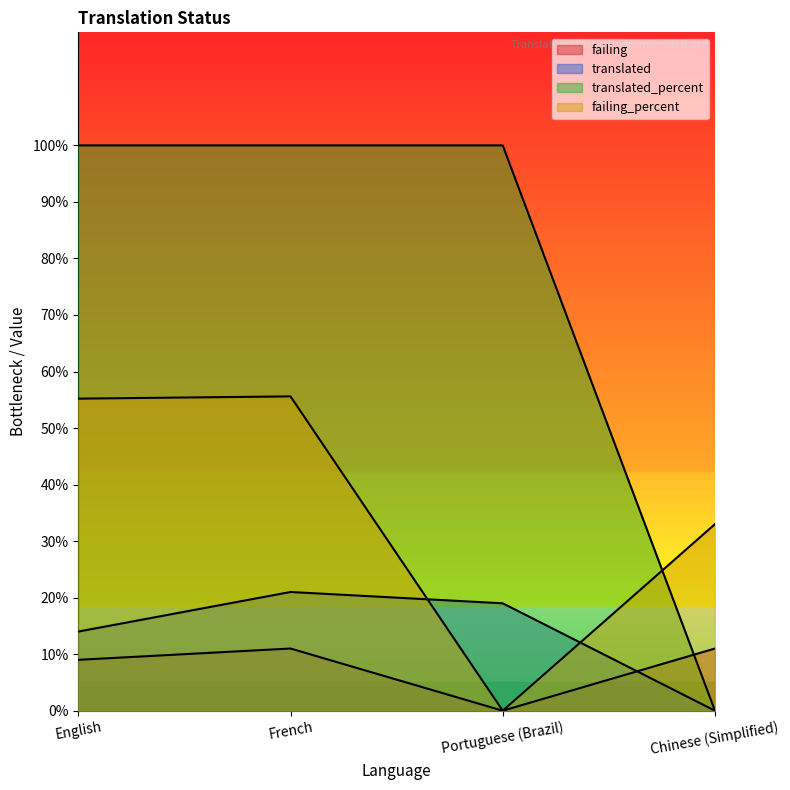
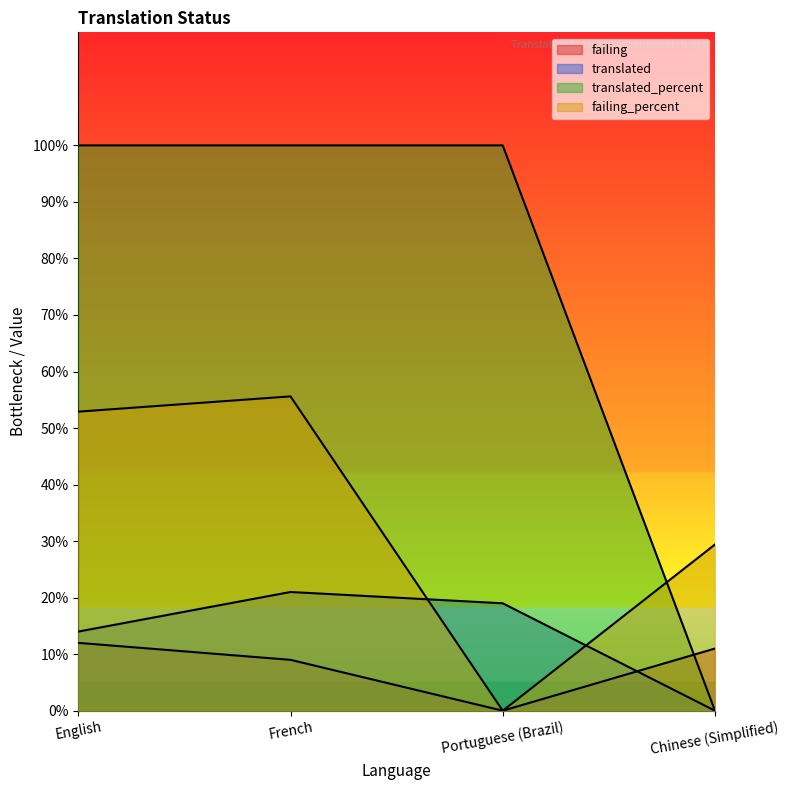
  {
    "failing": {
-     "English": "9%",
-     "French": "11%",
+     "English": "12%",
+     "French": "9%",
      "Chinese (Simplified)": "11%"
    },
    "translated": {
      "English": "14%",
      "French": "21%",
      "Portuguese (Brazil)": "19%"
    },
    "translated_percent": {
      "English": "100%",
      "French": "100%",
      "Portuguese (Brazil)": "100%"
    },
    "failing_percent": {
-     "English": "55%",
+     "English": "53%",
      "French": "56%",
-     "Chinese (Simplified)": "33%"
+     "Chinese (Simplified)": "29%"
    }
  }
